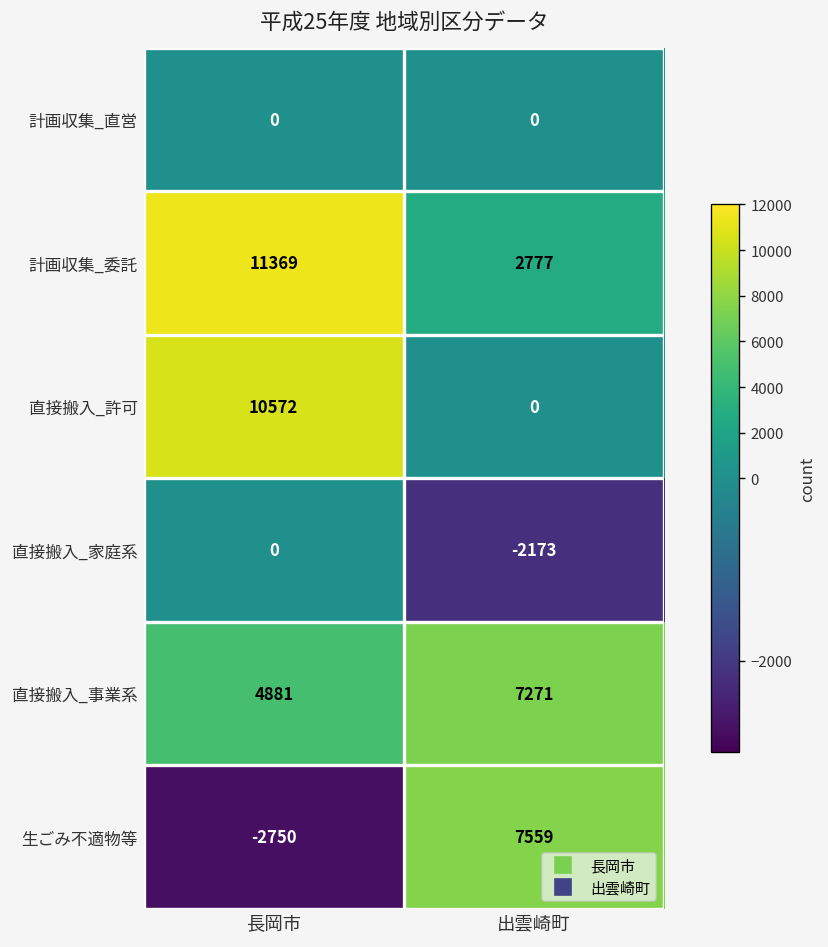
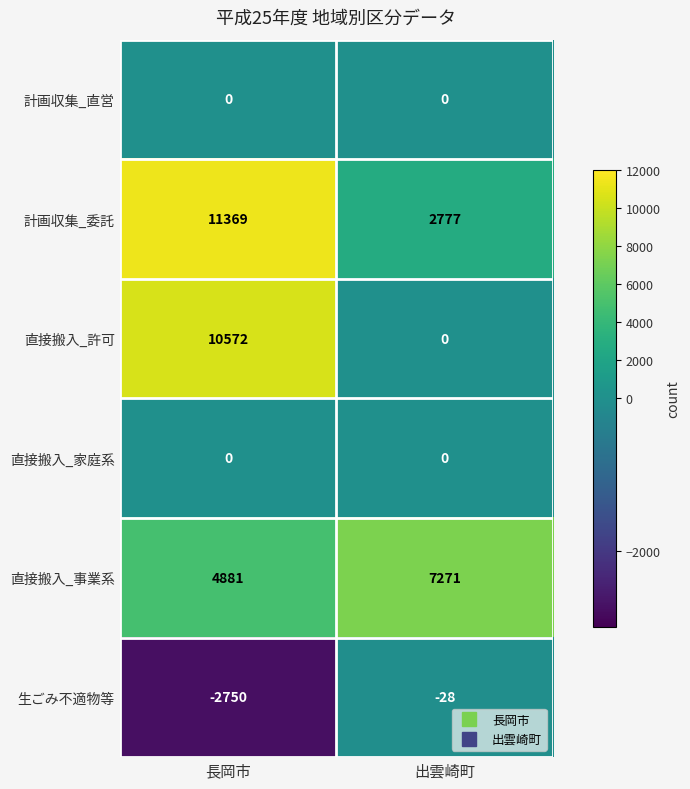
  {
    "計画収集_直営": {
      "長岡市": 0,
      "出雲崎町": 0
    },
    "計画収集_委託": {
      "長岡市": 11369,
      "出雲崎町": 2777
    },
    "直接搬入_許可": {
      "長岡市": 10572,
      "出雲崎町": 0
    },
    "直接搬入_家庭系": {
      "長岡市": 0,
-     "出雲崎町": -2173
+     "出雲崎町": 0
    },
    "直接搬入_事業系": {
      "長岡市": 4881,
      "出雲崎町": 7271
    },
    "生ごみ不適物等": {
      "長岡市": -2750,
-     "出雲崎町": 7559
+     "出雲崎町": -28
    }
  }
